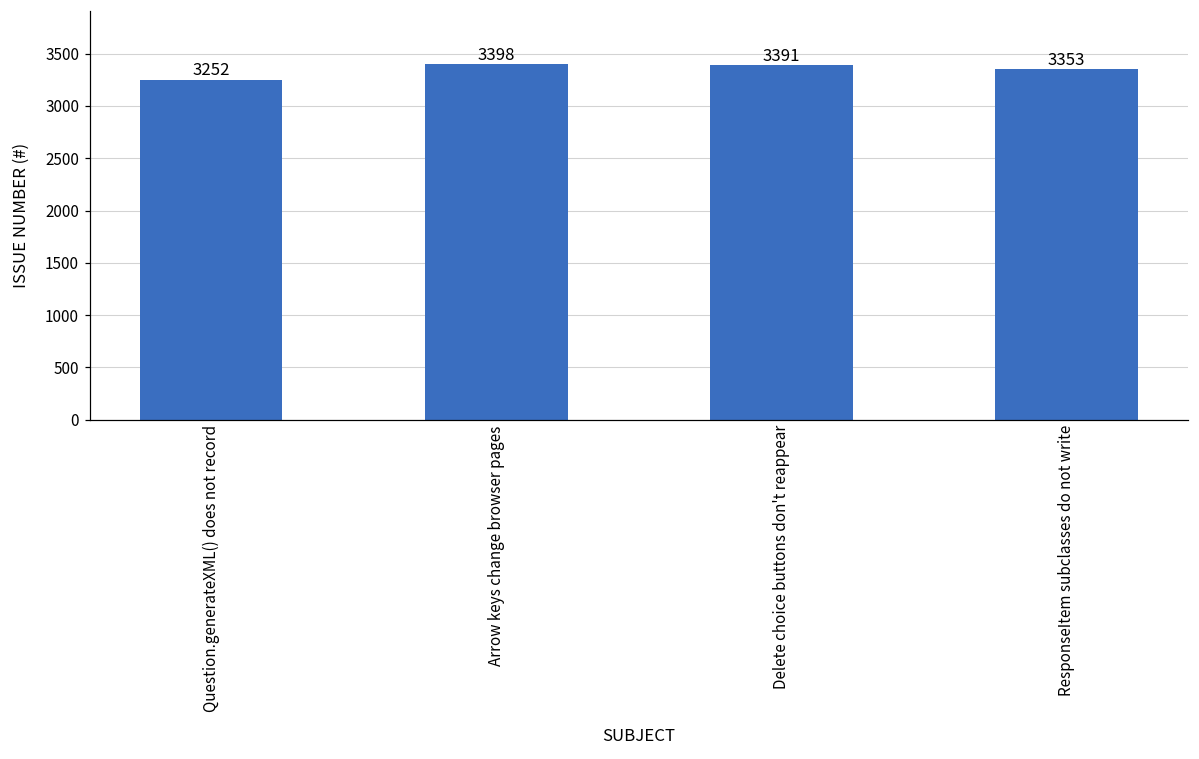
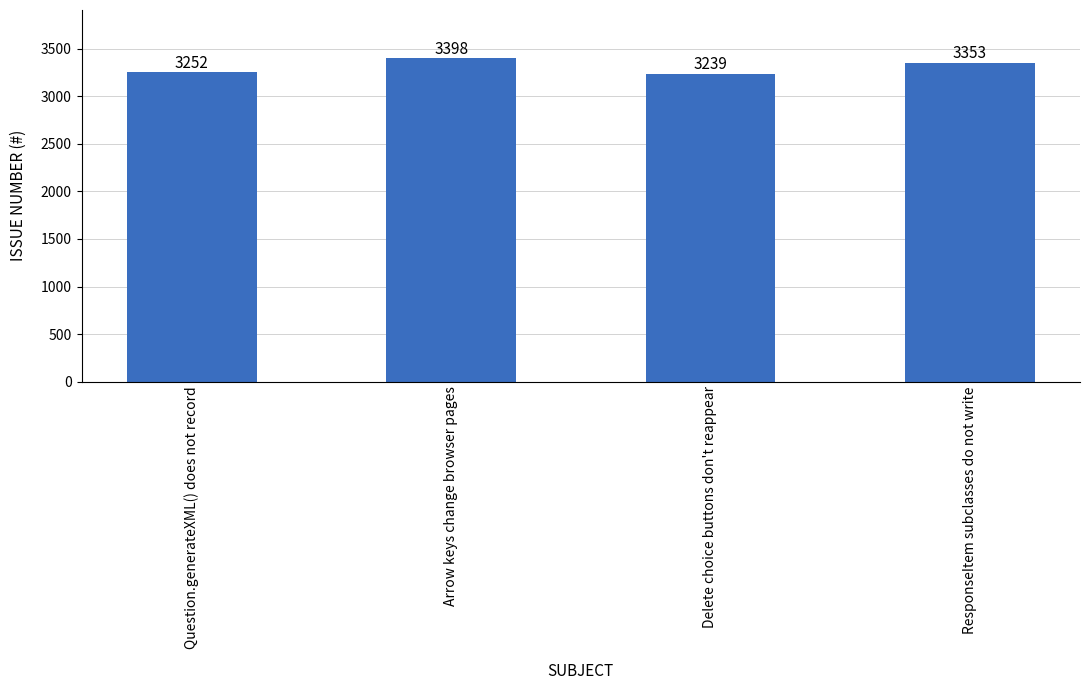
  {
    "Question.generateXML() does not record": 3252,
    "Arrow keys change browser pages": 3398,
-   "Delete choice buttons don't reappear": 3391,
+   "Delete choice buttons don't reappear": 3239,
    "ResponseItem subclasses do not write": 3353
  }
